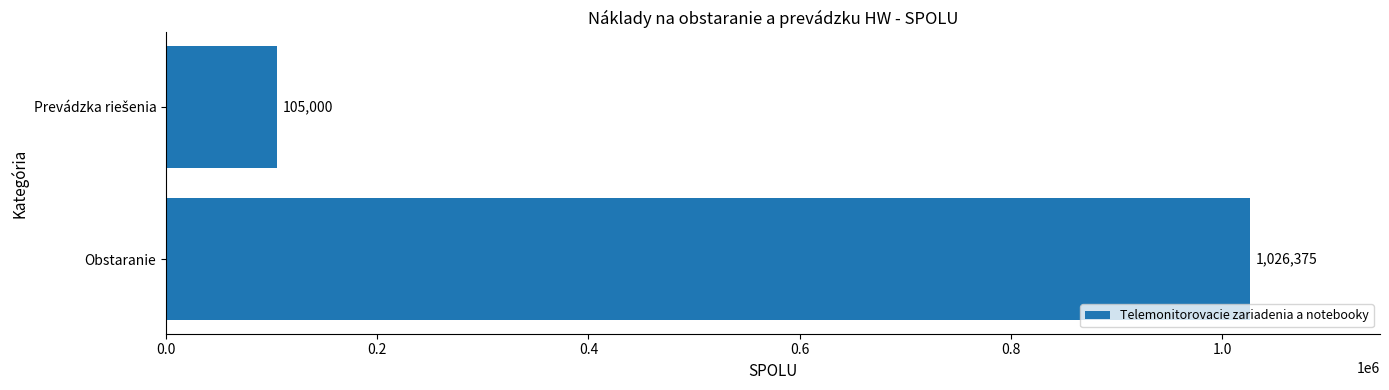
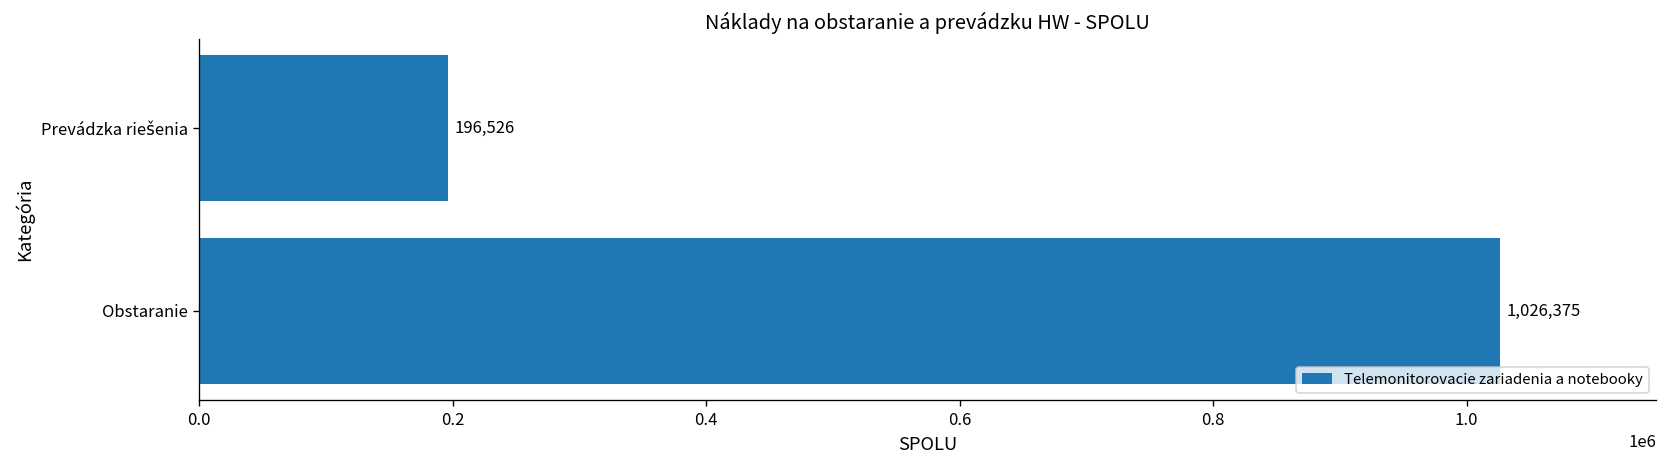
  {
-   "Prevádzka riešenia": "105,000",
+   "Prevádzka riešenia": "196,526",
    "Obstaranie": "1,026,375"
  }
